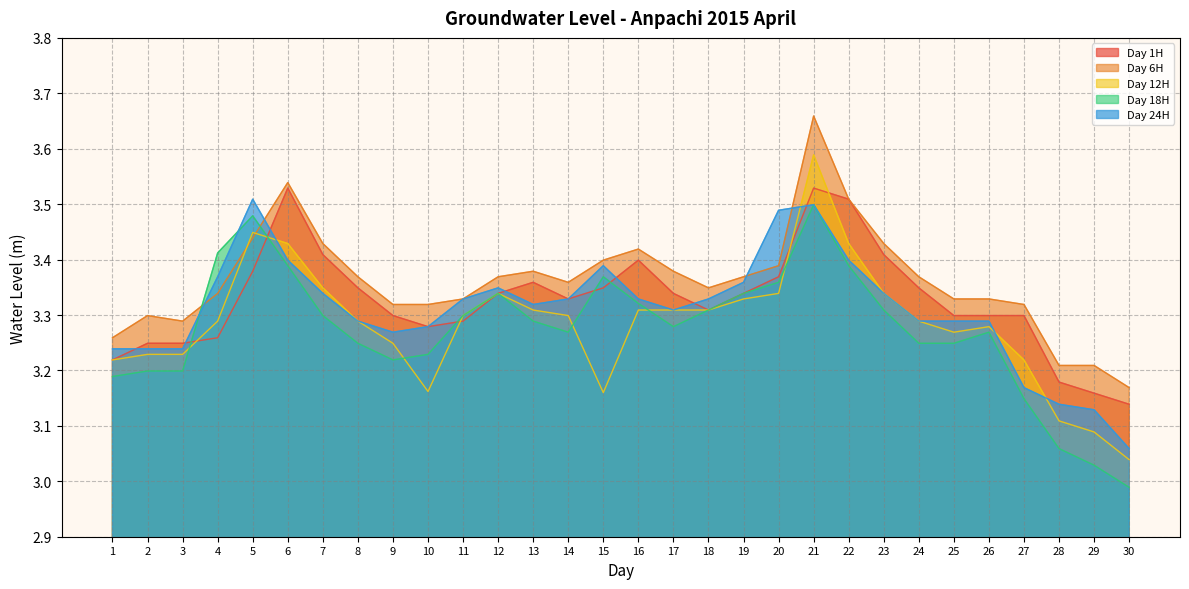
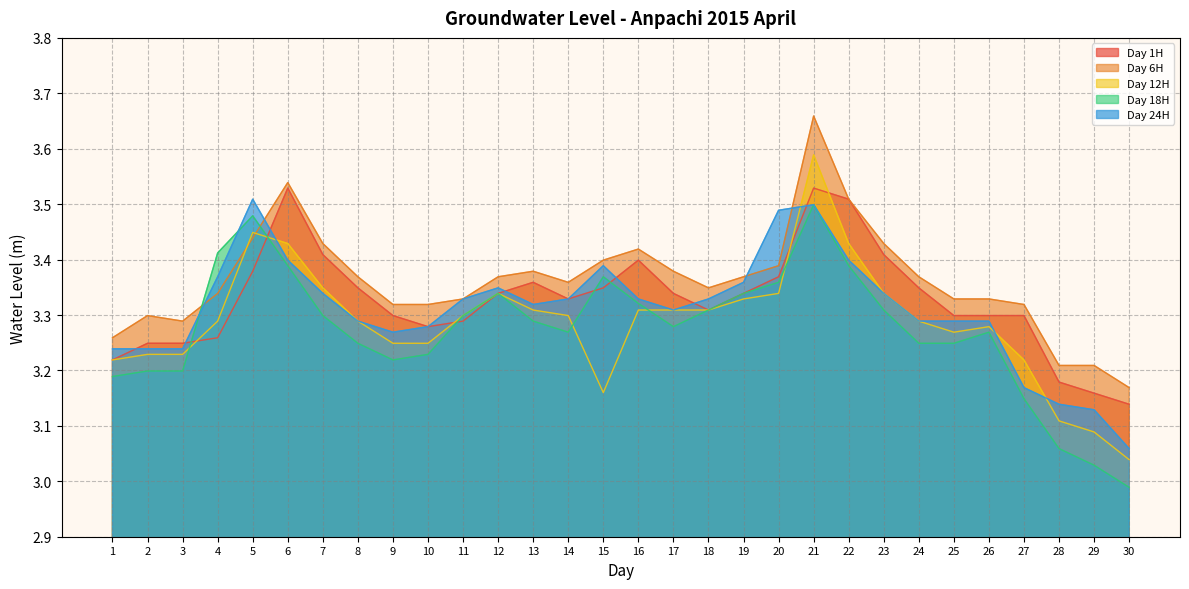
  {
    "Day 12H": {
      "2": 3.23,
      "3": 3.23,
      "4": 3.29,
      "5": 3.45,
      "6": 3.43,
      "7": 3.35,
      "9": 3.25,
-     "10": 3.16,
+     "10": 3.25,
      "13": 3.31,
      "14": 3.30,
      "15": 3.16,
      "16": 3.31,
      "19": 3.33,
      "20": 3.34,
      "21": 3.59,
      "22": 3.43,
      "25": 3.27,
      "26": 3.28,
      "27": 3.22,
      "28": 3.11,
      "29": 3.09,
      "30": 3.04
    },
    "Day 18H": {
      "1": 3.19,
      "2": 3.20,
      "3": 3.20,
      "4": 3.41,
      "5": 3.48,
      "6": 3.39,
      "7": 3.30,
      "8": 3.25,
      "9": 3.22,
      "10": 3.23,
      "13": 3.29,
      "14": 3.27,
      "15": 3.37,
      "16": 3.32,
      "17": 3.28,
      "20": 3.36,
      "22": 3.39,
      "23": 3.31,
      "24": 3.25,
      "25": 3.25,
      "26": 3.27,
      "27": 3.15,
      "28": 3.06,
      "29": 3.03,
      "30": 2.99
    },
    "Day 24H": {
      "1": 3.24,
      "2": 3.24,
      "3": 3.24,
      "4": 3.37,
      "5": 3.51,
      "6": 3.40,
      "7": 3.34,
      "9": 3.27,
      "12": 3.35,
      "13": 3.32,
      "15": 3.39,
      "16": 3.33,
      "18": 3.33,
      "19": 3.36,
      "20": 3.49,
      "22": 3.40,
      "25": 3.29,
      "26": 3.29,
      "27": 3.17,
      "28": 3.14,
      "29": 3.13,
      "30": 3.06
    }
  }
